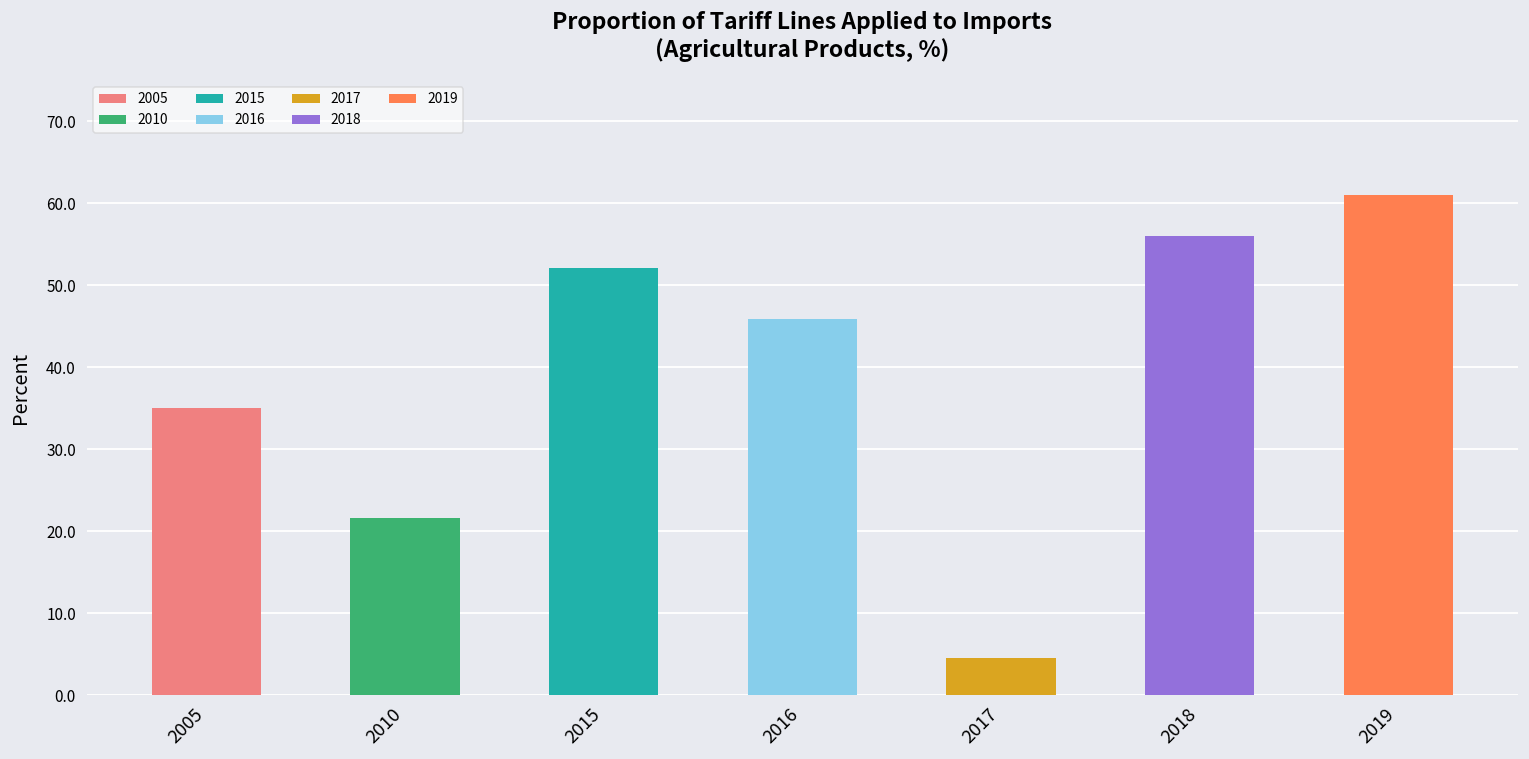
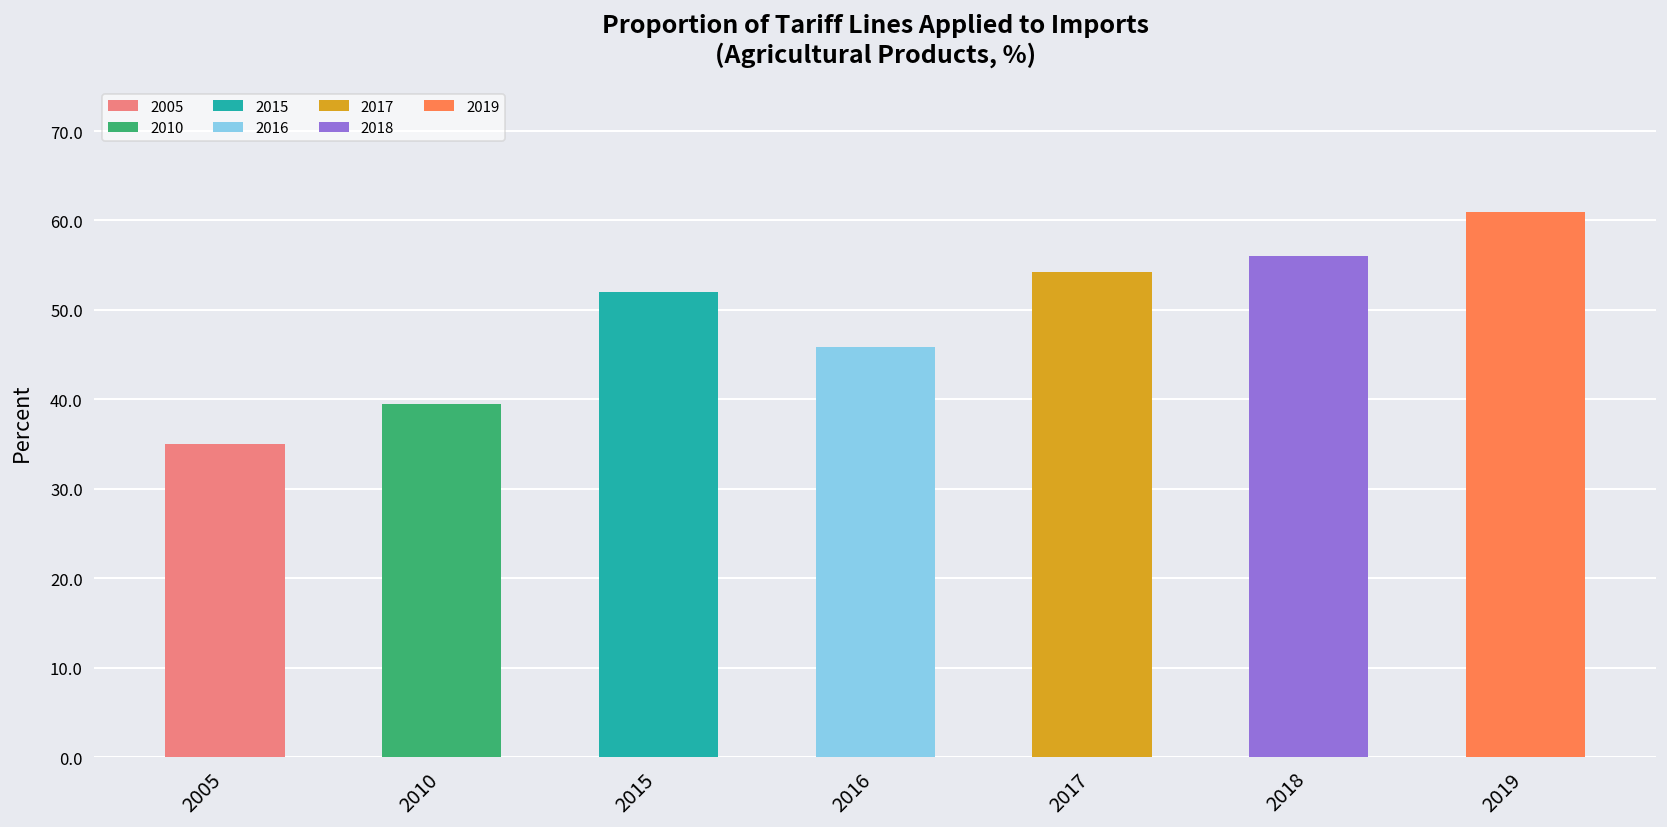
  {
    "2005": 35,
-   "2010": 22,
+   "2010": 39,
    "2015": 52,
    "2016": 46,
-   "2017": 4,
+   "2017": 54,
    "2018": 56,
    "2019": 61
  }
